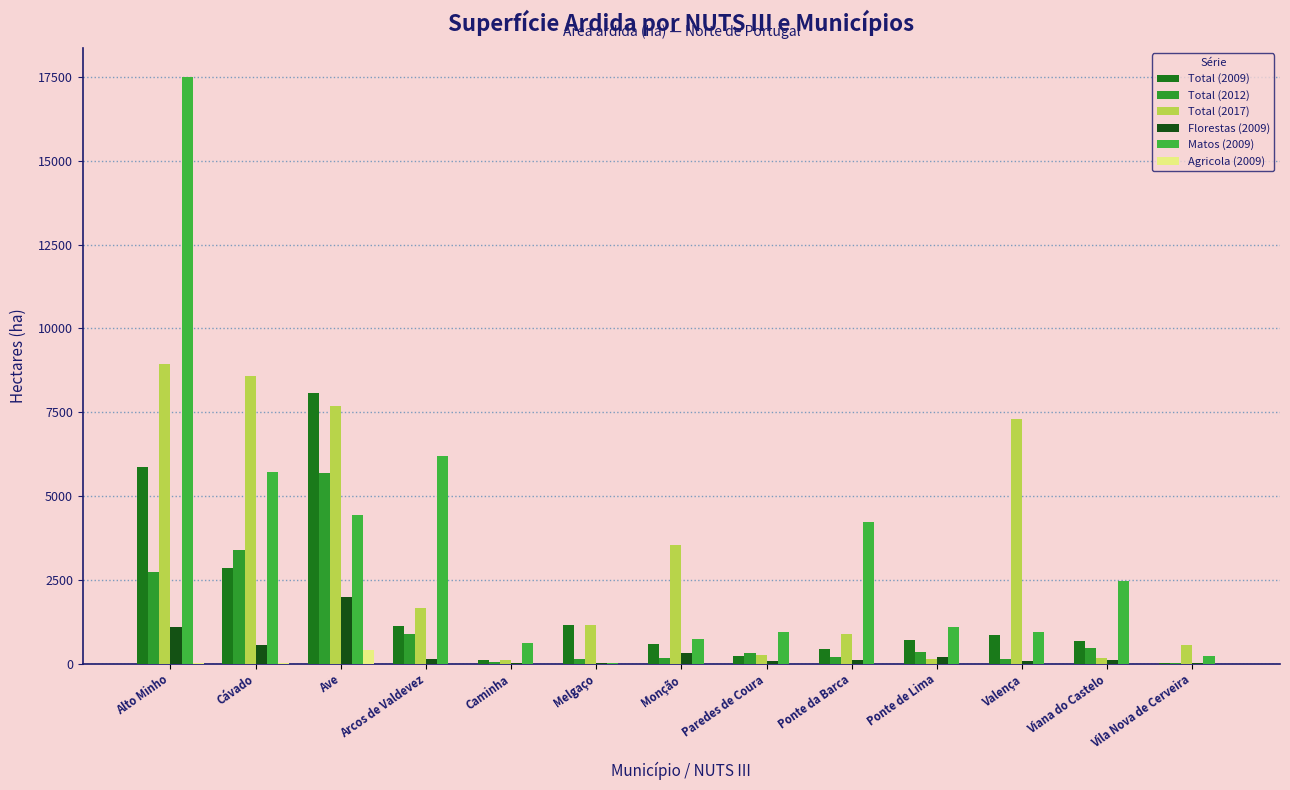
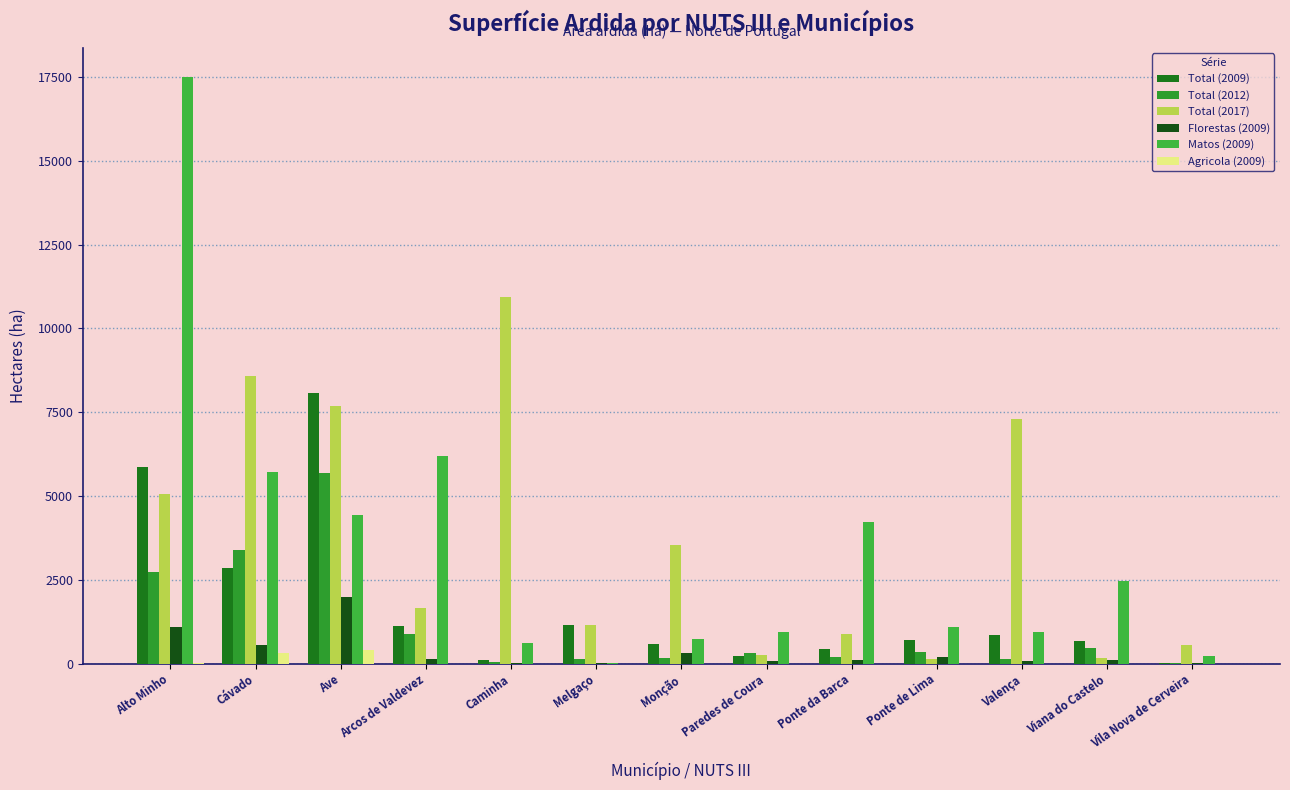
  {
    "Total (2017)": {
-     "Alto Minho": 8900,
+     "Alto Minho": 5100,
      "Cávado": 8600,
      "Ave": 7700,
      "Arcos de Valdevez": 1700,
-     "Caminha": 100,
+     "Caminha": 10900,
      "Melgaço": 1200,
      "Monção": 3500,
      "Paredes de Coura": 300,
      "Ponte da Barca": 900,
      "Ponte de Lima": 100,
      "Valença": 7300,
      "Viana do Castelo": 200,
      "Vila Nova de Cerveira": 600
    },
    "Agricola (2009)": {
-     "Cávado": 0,
+     "Cávado": 300,
      "Ave": 400,
      "Melgaço": 0,
      "Monção": 0,
      "Ponte da Barca": 0,
      "Valença": 0,
      "Viana do Castelo": 0,
      "Vila Nova de Cerveira": 0
    }
  }
